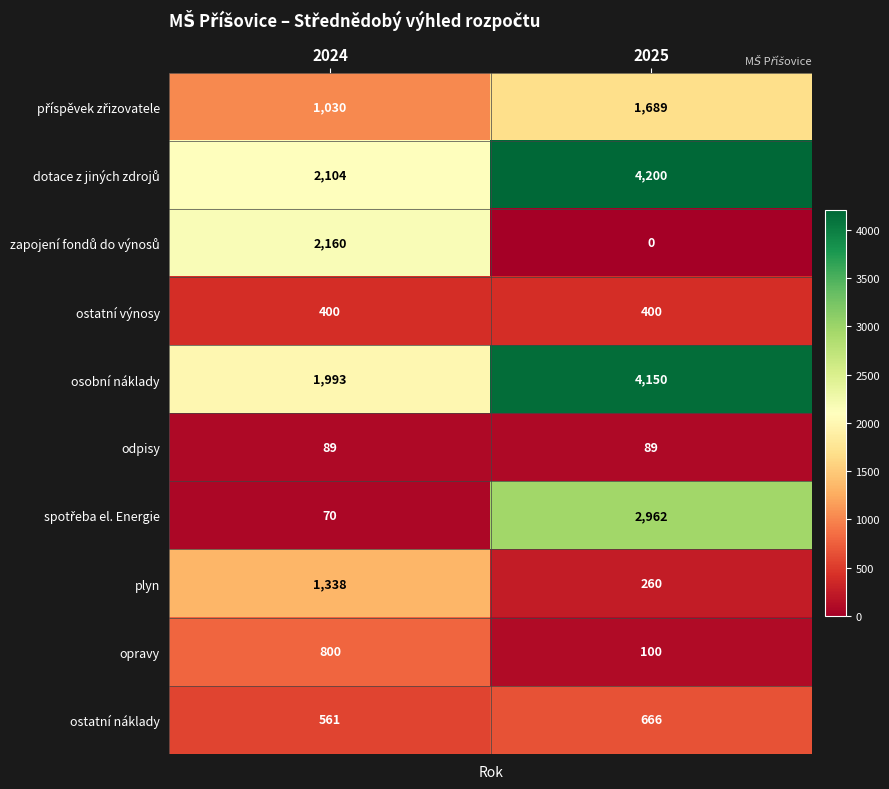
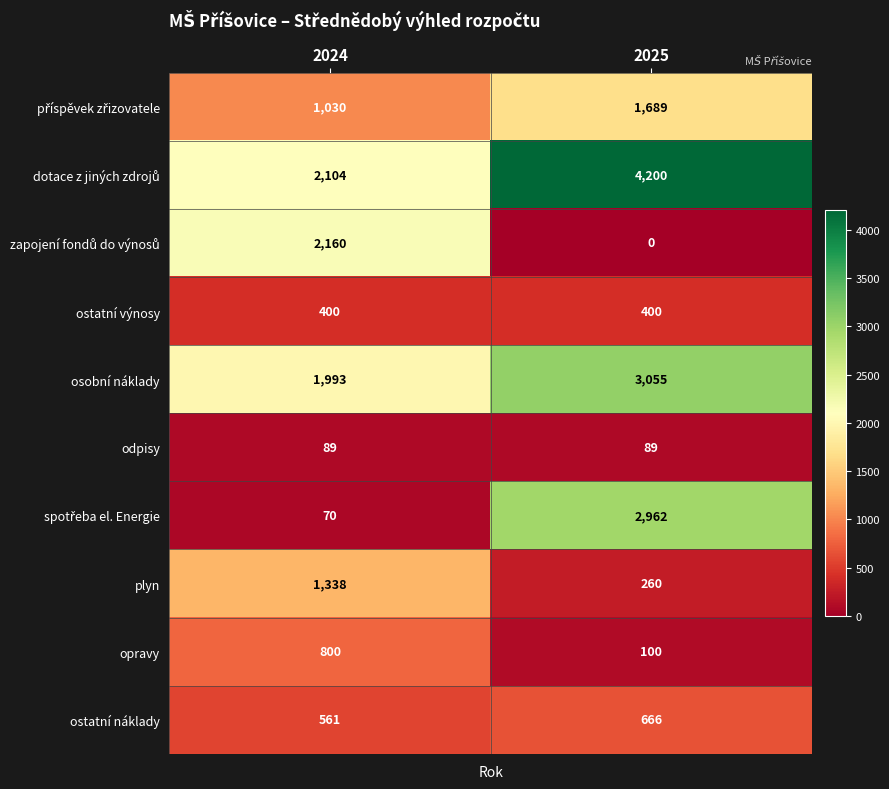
  {
    "příspěvek zřizovatele": {
      "2024": "1,030",
      "2025": "1,689"
    },
    "dotace z jiných zdrojů": {
      "2024": "2,104",
      "2025": "4,200"
    },
    "zapojení fondů do výnosů": {
      "2024": "2,160",
      "2025": "0"
    },
    "ostatní výnosy": {
      "2024": "400",
      "2025": "400"
    },
    "osobní náklady": {
      "2024": "1,993",
-     "2025": "4,150"
+     "2025": "3,055"
    },
    "odpisy": {
      "2024": "89",
      "2025": "89"
    },
    "spotřeba el. Energie": {
      "2024": "70",
      "2025": "2,962"
    },
    "plyn": {
      "2024": "1,338",
      "2025": "260"
    },
    "opravy": {
      "2024": "800",
      "2025": "100"
    },
    "ostatní náklady": {
      "2024": "561",
      "2025": "666"
    }
  }
